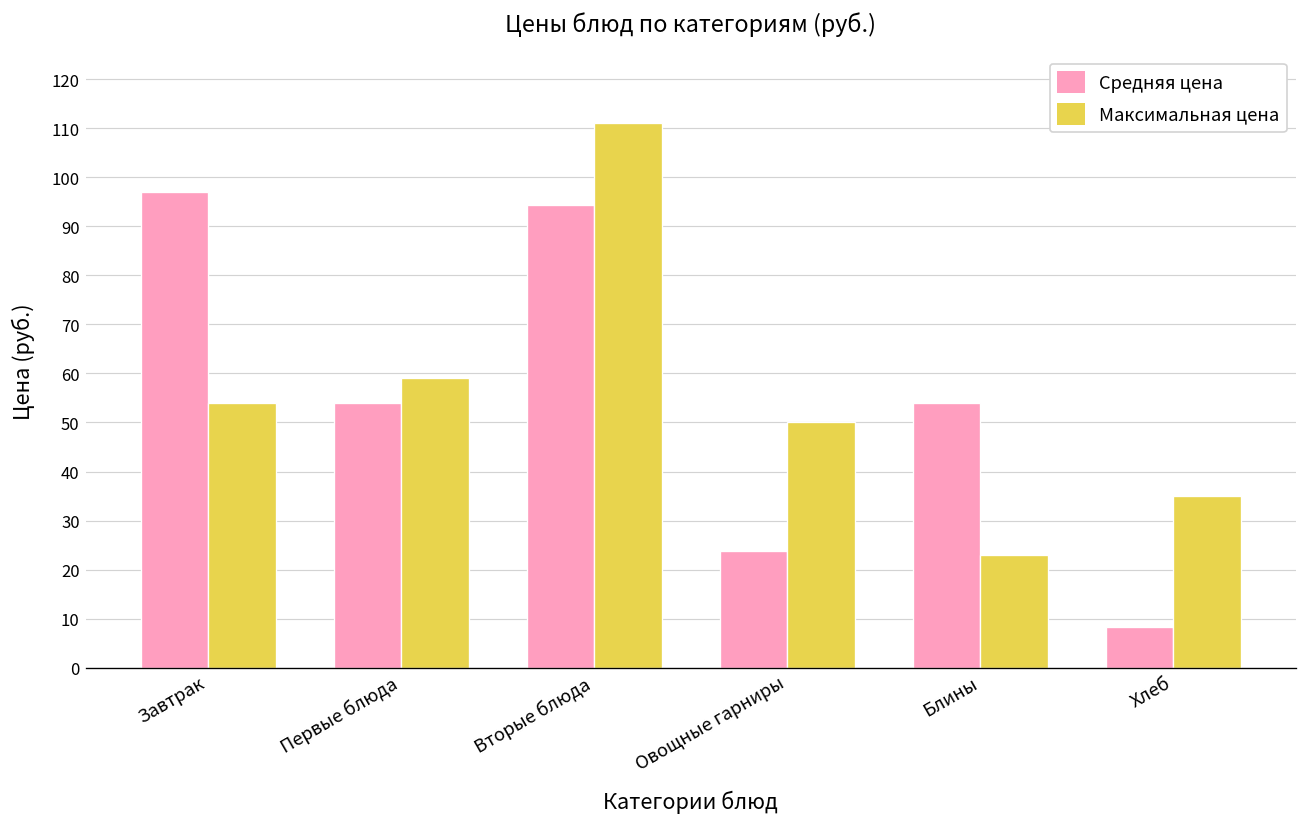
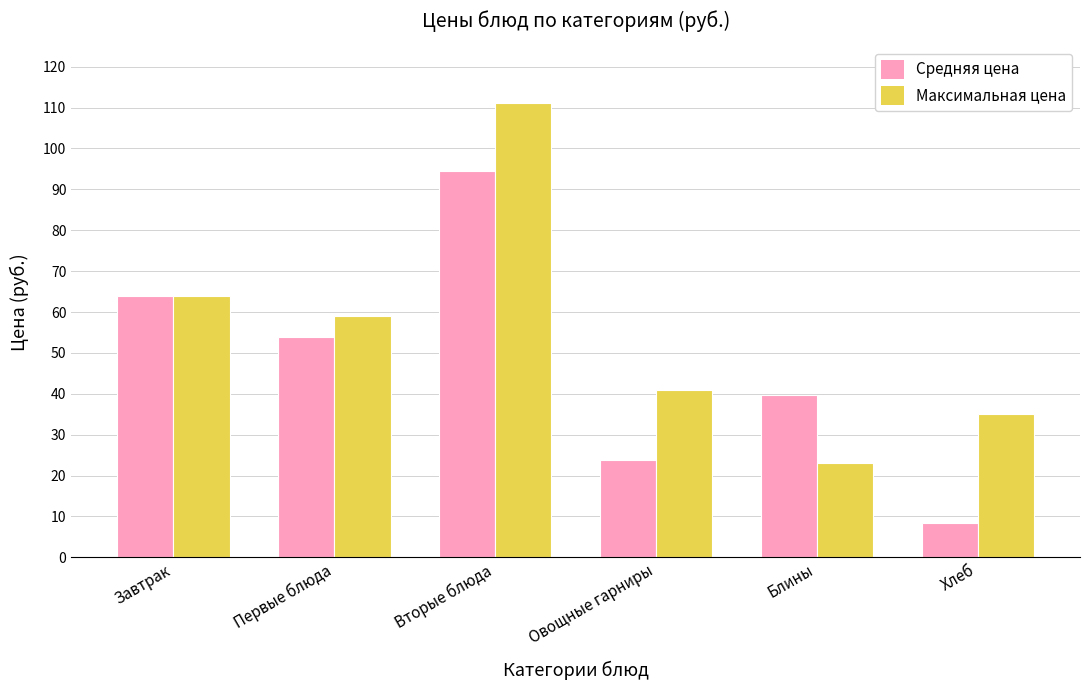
  {
    "Средняя цена": {
-     "Завтрак": 97,
+     "Завтрак": 64,
      "Первые блюда": 54,
      "Вторые блюда": 94,
      "Овощные гарниры": 24,
-     "Блины": 54,
+     "Блины": 40,
      "Хлеб": 8
    },
    "Максимальная цена": {
-     "Завтрак": 54,
+     "Завтрак": 64,
      "Первые блюда": 59,
      "Вторые блюда": 111,
-     "Овощные гарниры": 50,
+     "Овощные гарниры": 41,
      "Блины": 23,
      "Хлеб": 35
    }
  }
